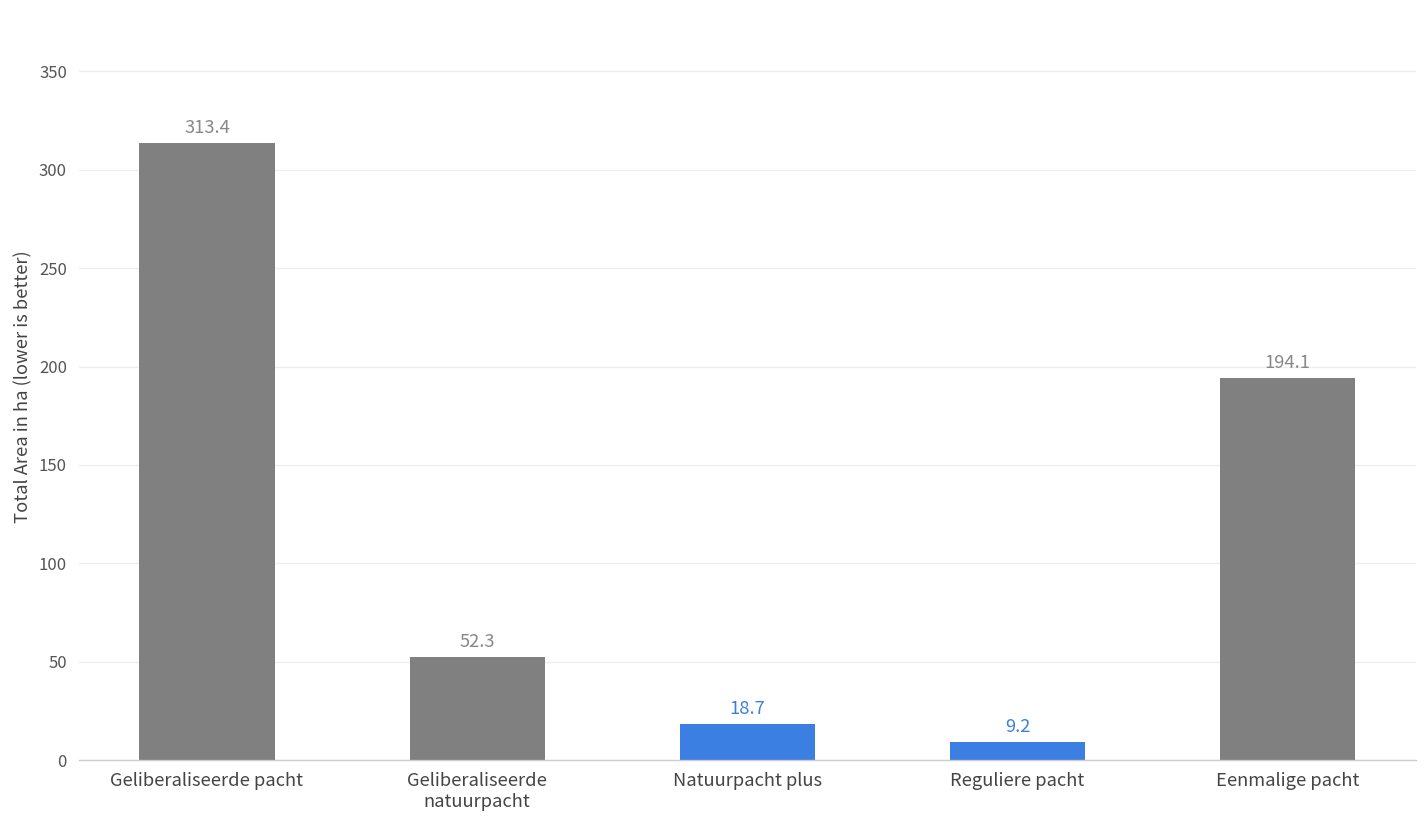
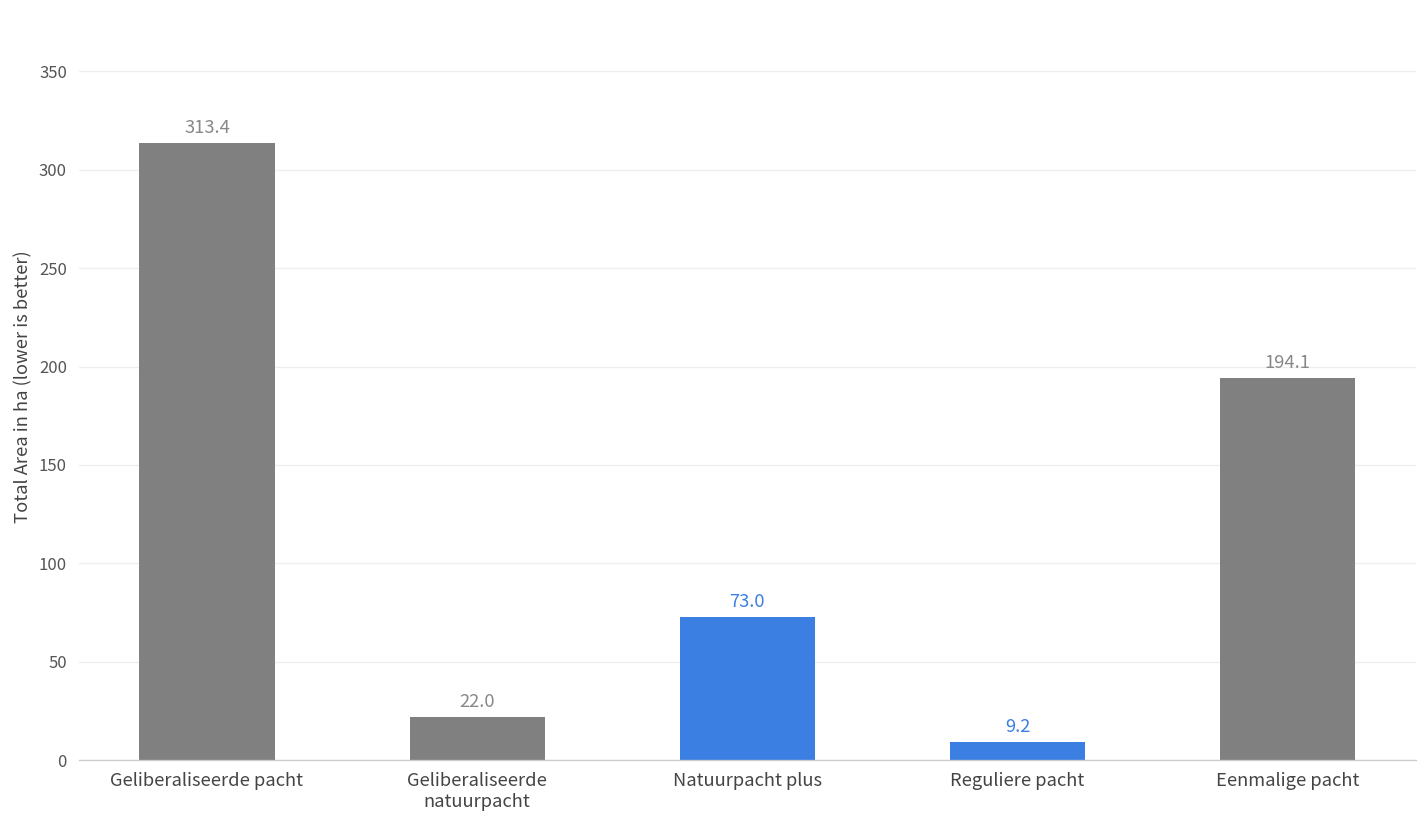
  {
    "Geliberaliseerde pacht": 313.4,
-   "Geliberaliseerde natuurpacht": 52.3,
-   "Natuurpacht plus": 18.7,
+   "Geliberaliseerde natuurpacht": 22.0,
+   "Natuurpacht plus": 73.0,
    "Reguliere pacht": 9.2,
    "Eenmalige pacht": 194.1
  }
